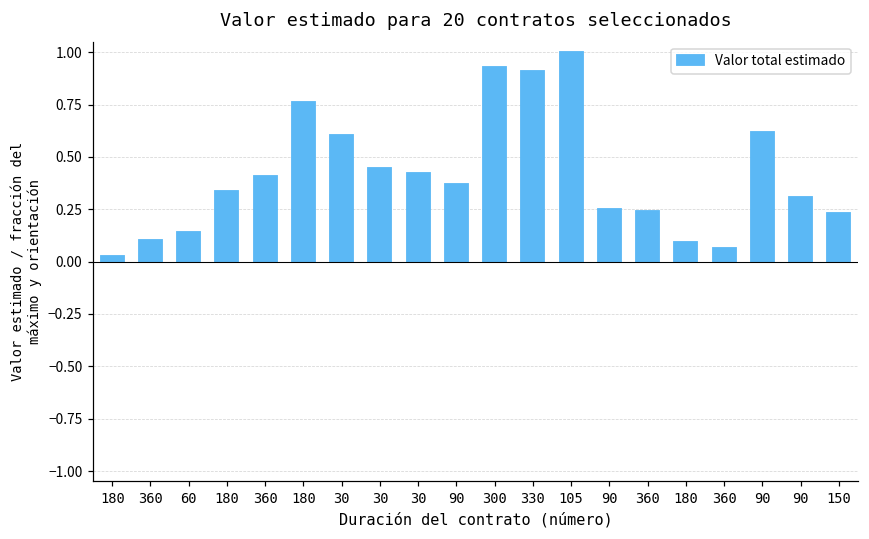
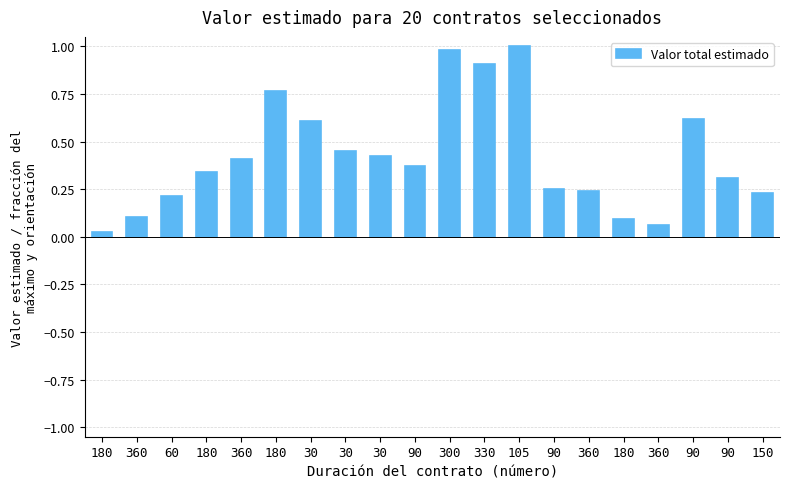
  {
-   "60": 0.14,
-   "300": 0.93,
+   "60": 0.21,
+   "300": 0.98,
    "330": 0.91,
    "105": 1.00,
    "150": 0.23
  }
